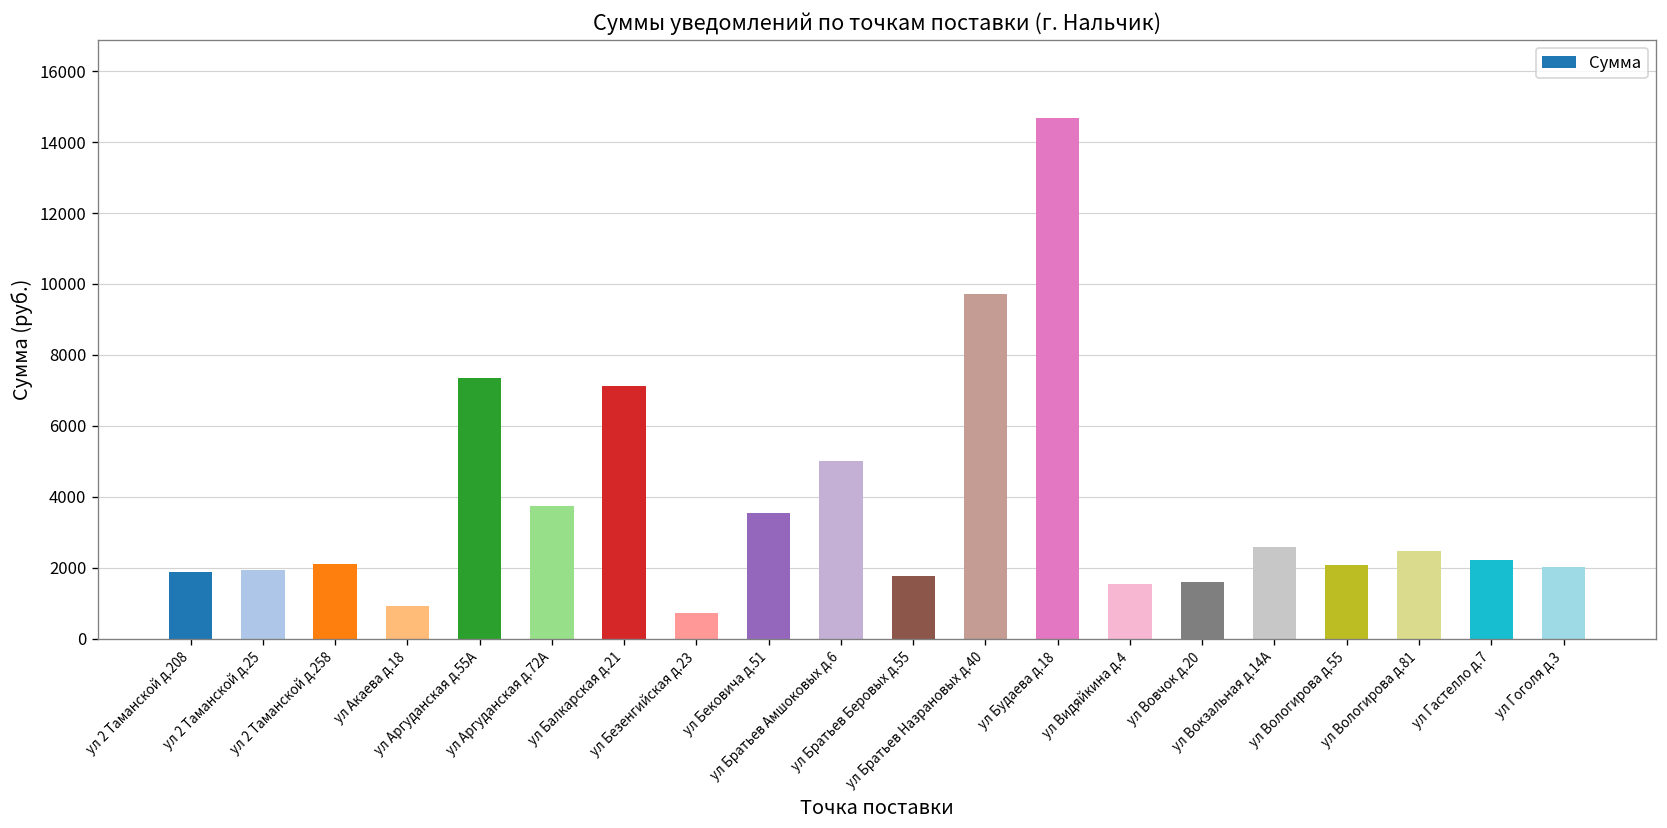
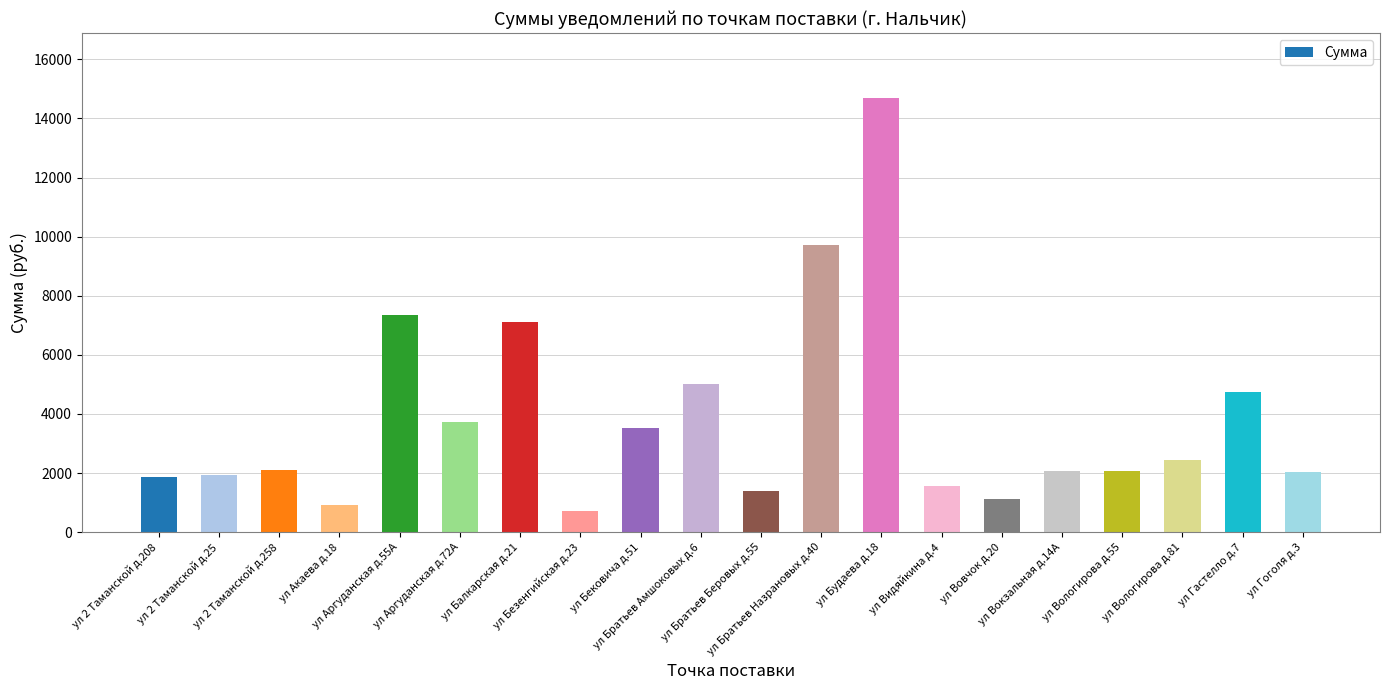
  {
    "ул 2 Таманской д.208": 1900,
    "ул 2 Таманской д.25": 1900,
    "ул 2 Таманской д.258": 2100,
    "ул Акаева д.18": 900,
    "ул Аргуданская д.55А": 7300,
    "ул Аргуданская д.72А": 3700,
    "ул Балкарская д.21": 7100,
    "ул Безенгийская д.23": 700,
    "ул Бековича д.51": 3500,
    "ул Братьев Амшоковых д.6": 5000,
-   "ул Братьев Беровых д.55": 1800,
+   "ул Братьев Беровых д.55": 1400,
    "ул Братьев Назрановых д.40": 9700,
    "ул Будаева д.18": 14700,
    "ул Видяйкина д.4": 1500,
-   "ул Вовчок д.20": 1600,
-   "ул Вокзальная д.14А": 2600,
+   "ул Вовчок д.20": 1100,
+   "ул Вокзальная д.14А": 2100,
    "ул Вологирова д.55": 2100,
    "ул Вологирова д.81": 2500,
-   "ул Гастелло д.7": 2200,
+   "ул Гастелло д.7": 4700,
    "ул Гоголя д.3": 2000
  }
